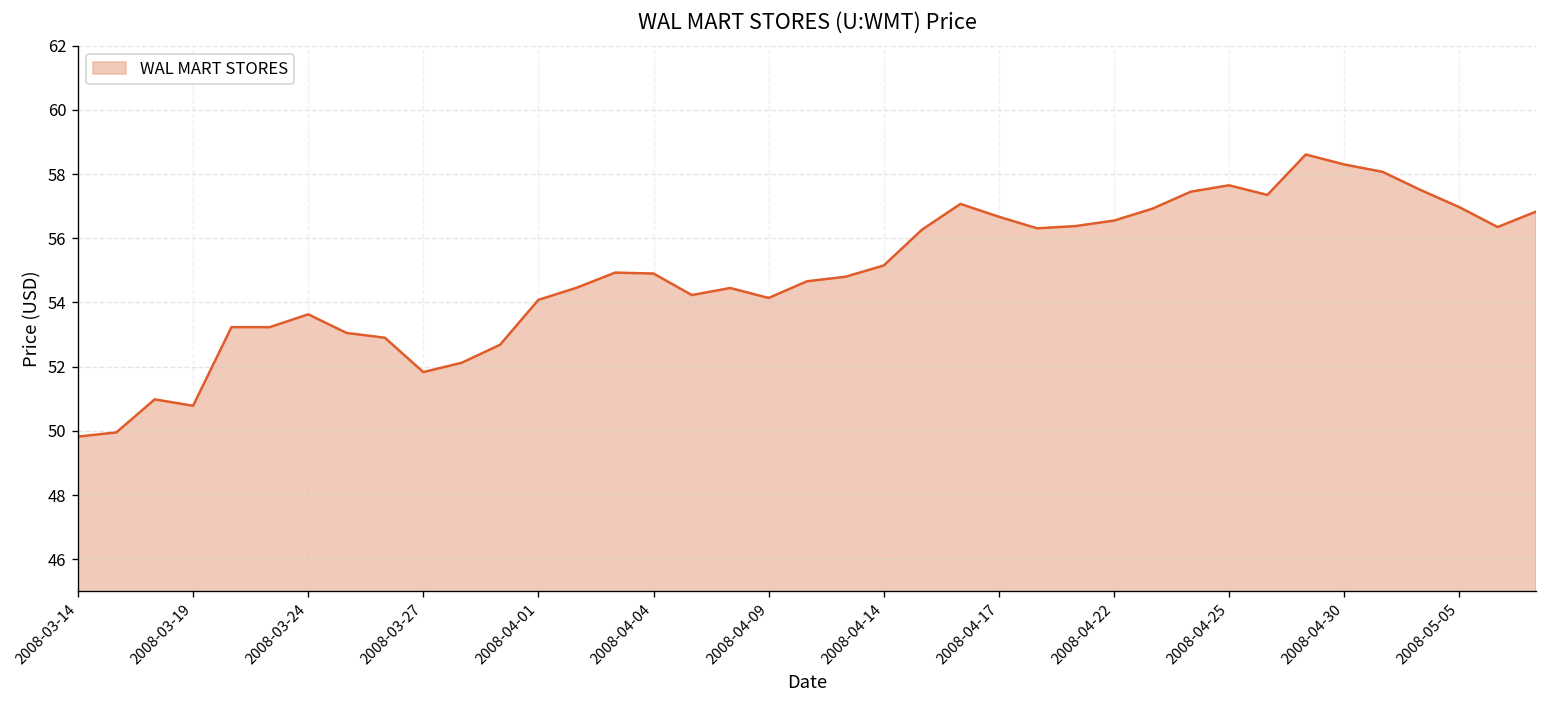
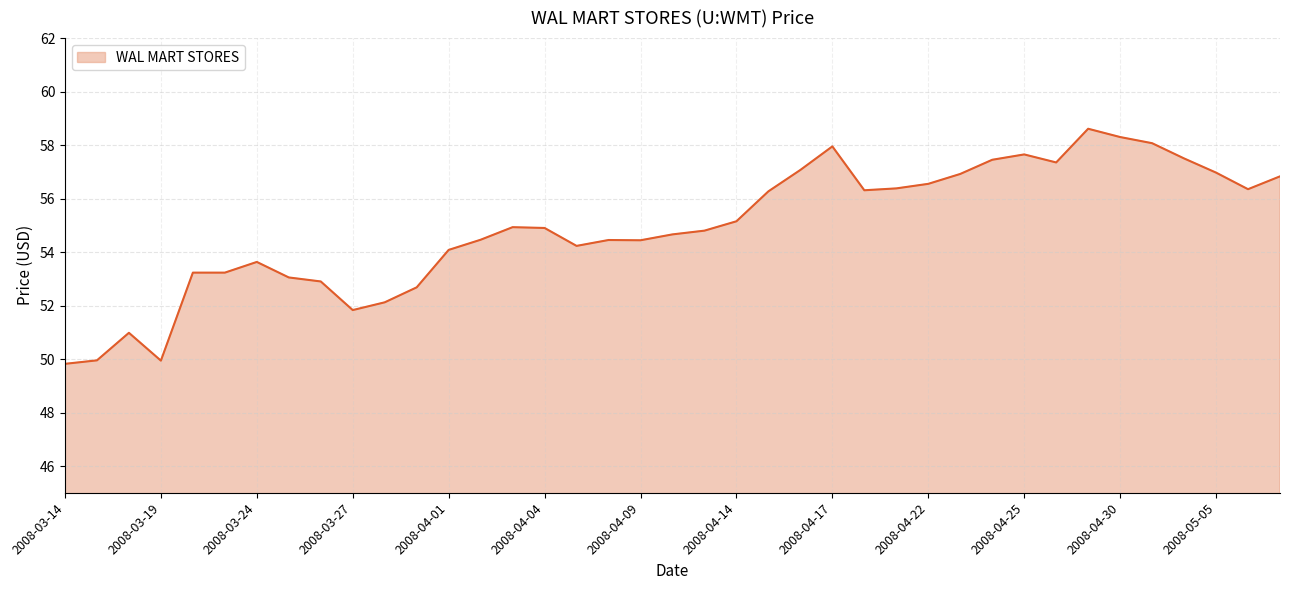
  {
    "2008-03-14": 49.8,
-   "2008-03-19": 50.8,
+   "2008-03-19": 49.9,
    "2008-03-24": 53.6,
    "2008-03-27": 51.8,
    "2008-04-01": 54.1,
    "2008-04-04": 54.9,
-   "2008-04-09": 54.1,
+   "2008-04-09": 54.4,
    "2008-04-14": 55.2,
-   "2008-04-17": 56.7,
+   "2008-04-17": 58.0,
    "2008-04-22": 56.6,
    "2008-04-25": 57.7,
    "2008-04-30": 58.3,
    "2008-05-05": 57.0
  }
